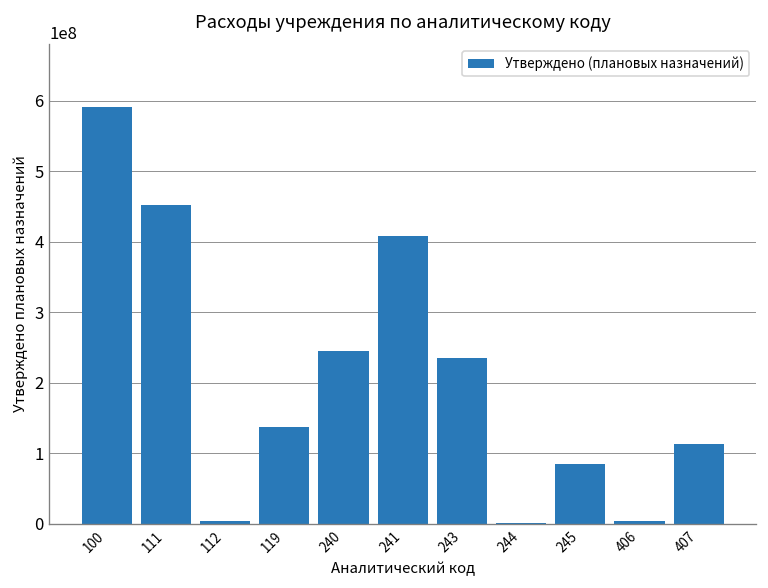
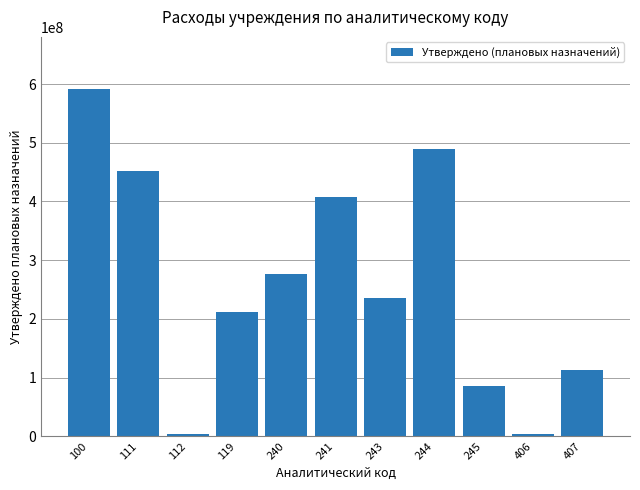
  {
    "100": 590000000,
    "111": 450000000,
-   "119": 140000000,
-   "240": 250000000,
+   "119": 210000000,
+   "240": 280000000,
    "241": 410000000,
    "243": 240000000,
-   "244": 0,
+   "244": 490000000,
    "245": 90000000,
    "407": 110000000
  }
